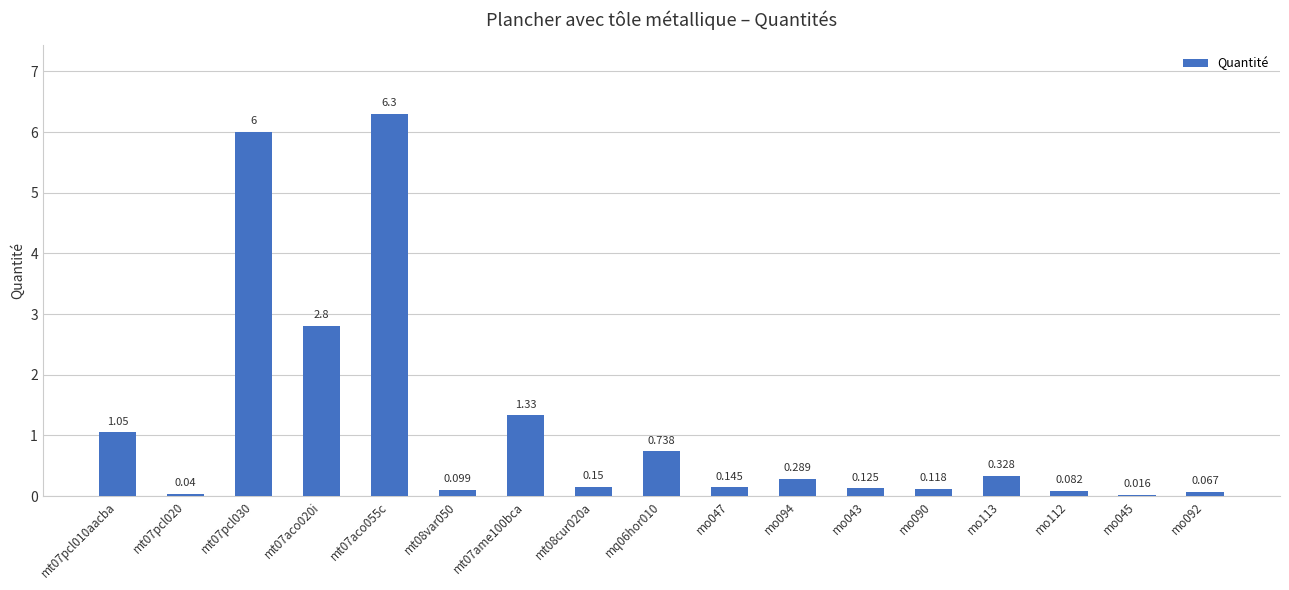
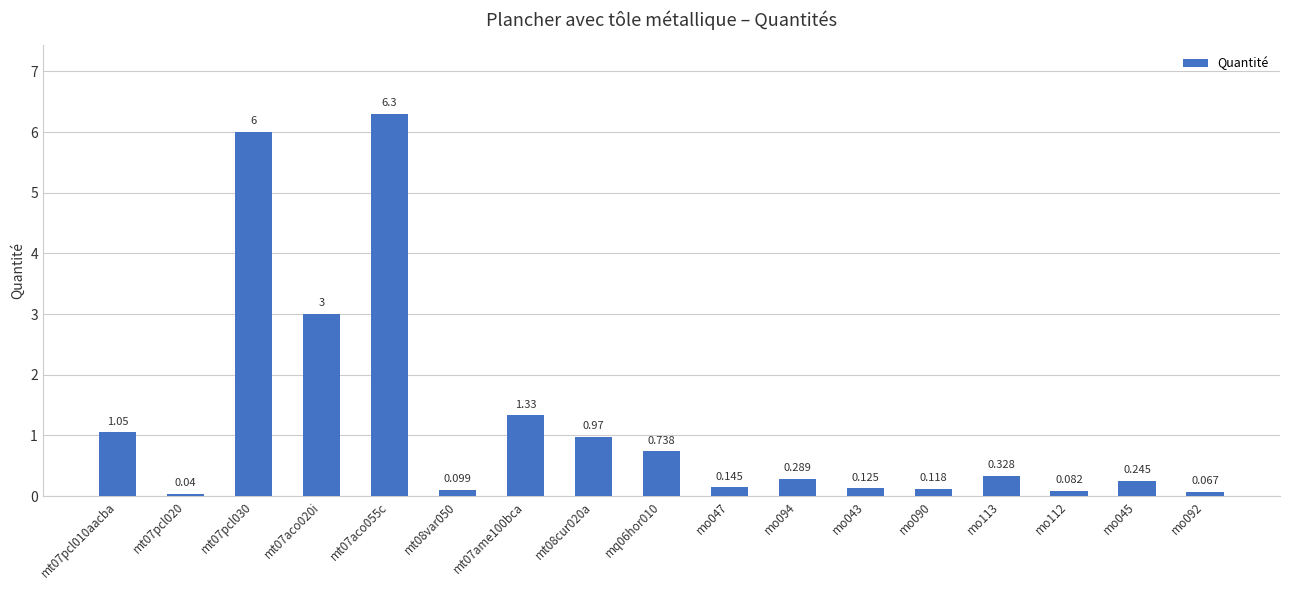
  {
    "mt07pcl010aacba": 1.05,
    "mt07pcl020": 0.04,
    "mt07pcl030": 6,
-   "mt07aco020i": 2.8,
+   "mt07aco020i": 3,
    "mt07aco055c": 6.3,
    "mt08var050": 0.099,
    "mt07ame100bca": 1.33,
-   "mt08cur020a": 0.15,
+   "mt08cur020a": 0.97,
    "mq06hor010": 0.738,
    "mo047": 0.145,
    "mo094": 0.289,
    "mo043": 0.125,
    "mo090": 0.118,
    "mo113": 0.328,
    "mo112": 0.082,
-   "mo045": 0.016,
+   "mo045": 0.245,
    "mo092": 0.067
  }
